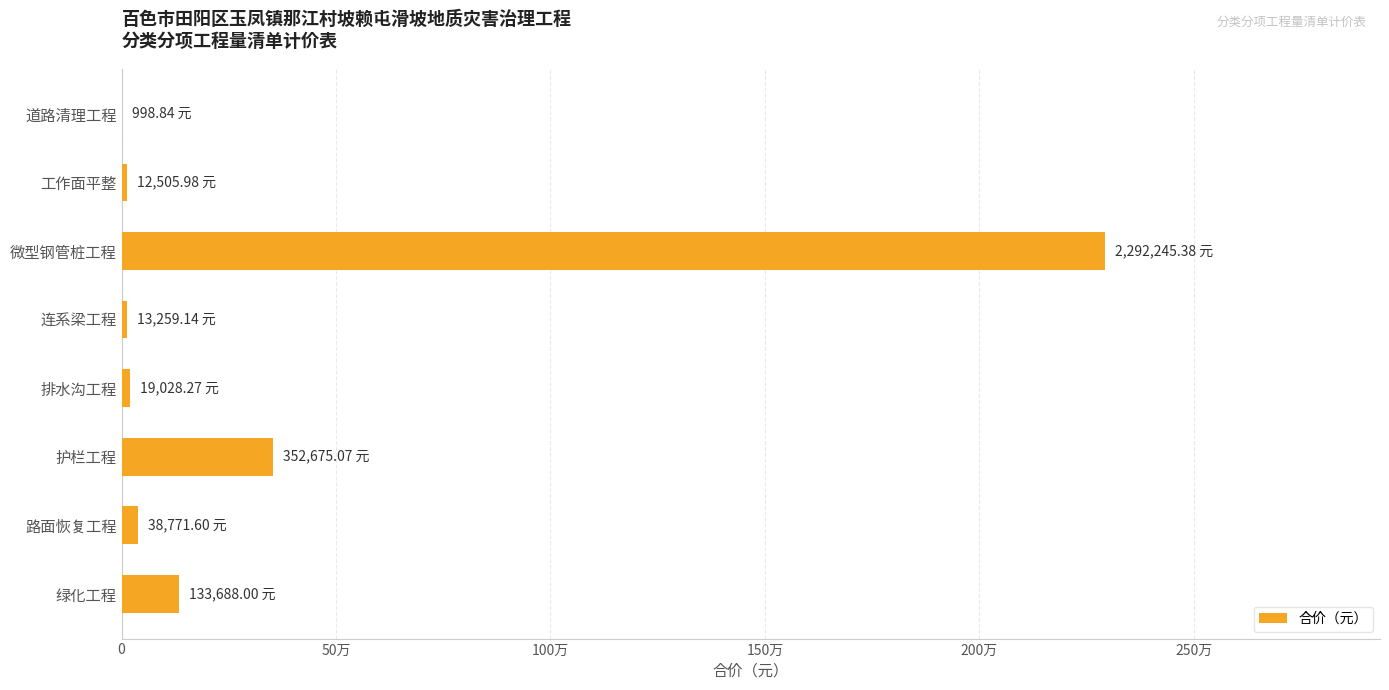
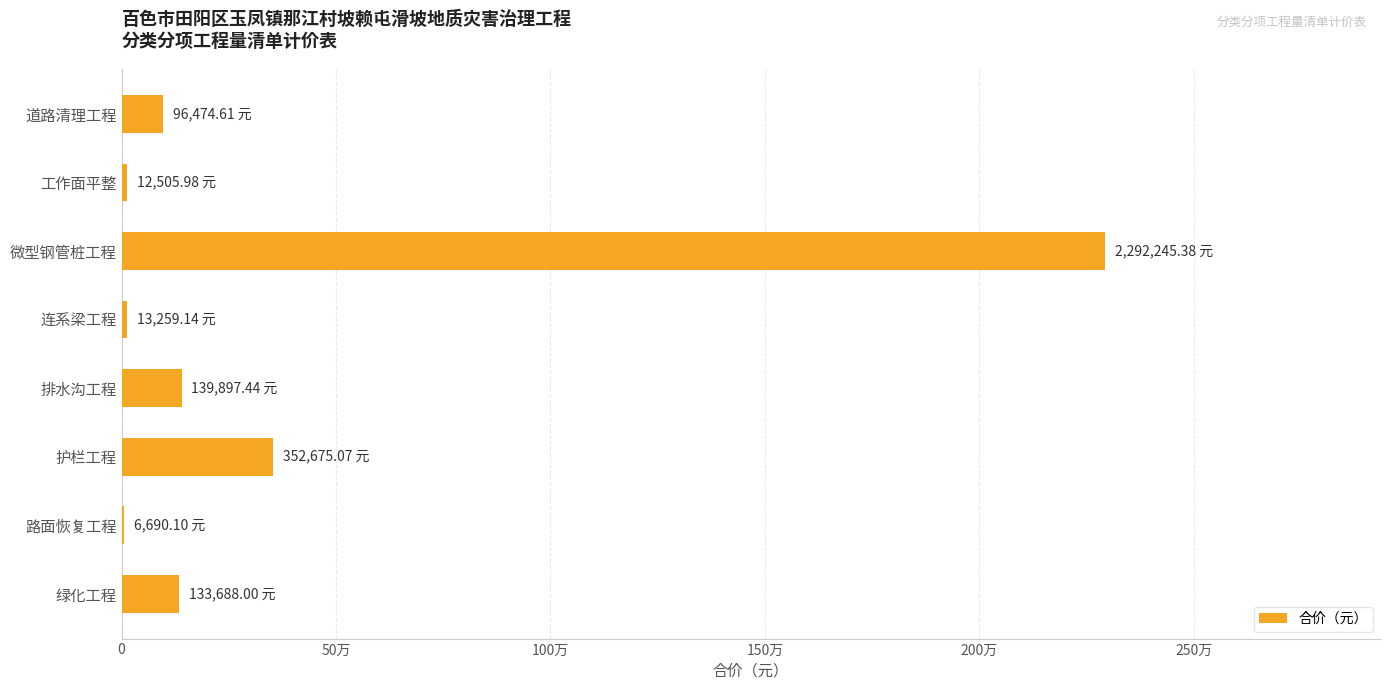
  {
-   "道路清理工程": "998.84",
+   "道路清理工程": "96,474.61",
    "工作面平整": "12,505.98",
    "微型钢管桩工程": "2,292,245.38",
    "连系梁工程": "13,259.14",
-   "排水沟工程": "19,028.27",
+   "排水沟工程": "139,897.44",
    "护栏工程": "352,675.07",
-   "路面恢复工程": "38,771.60",
+   "路面恢复工程": "6,690.10",
    "绿化工程": "133,688.00"
  }
